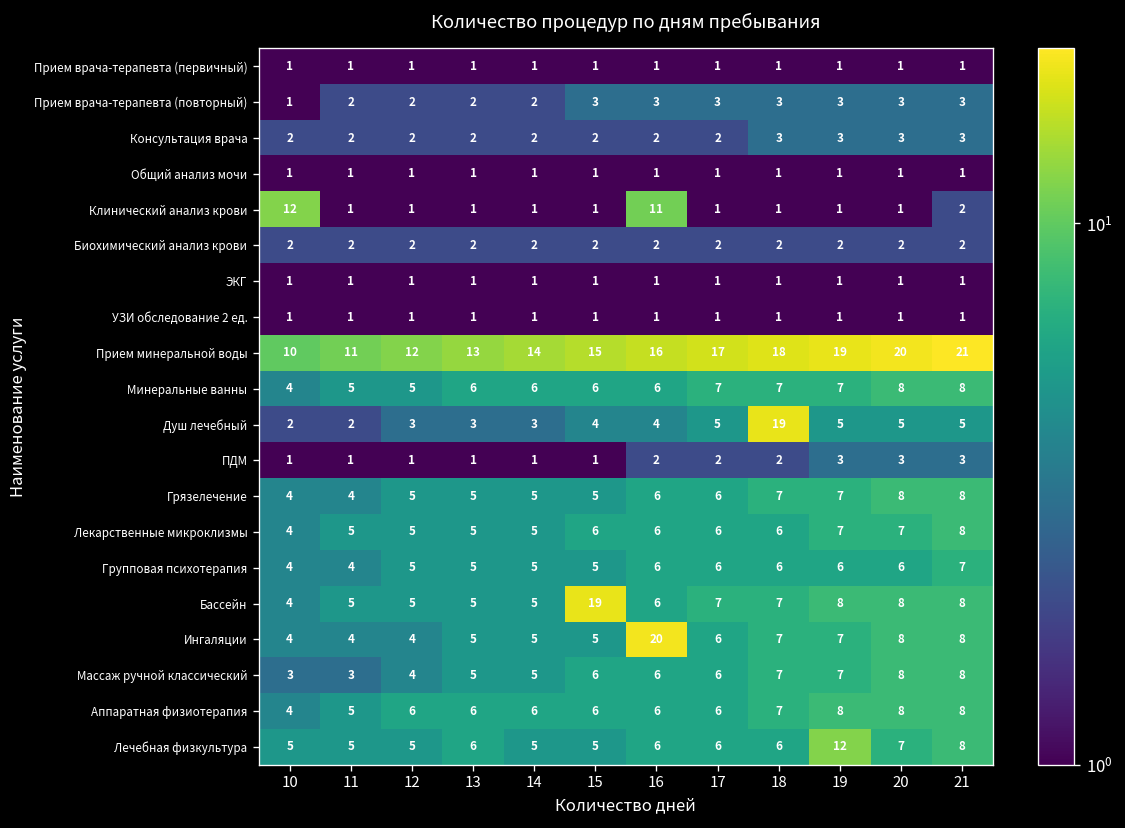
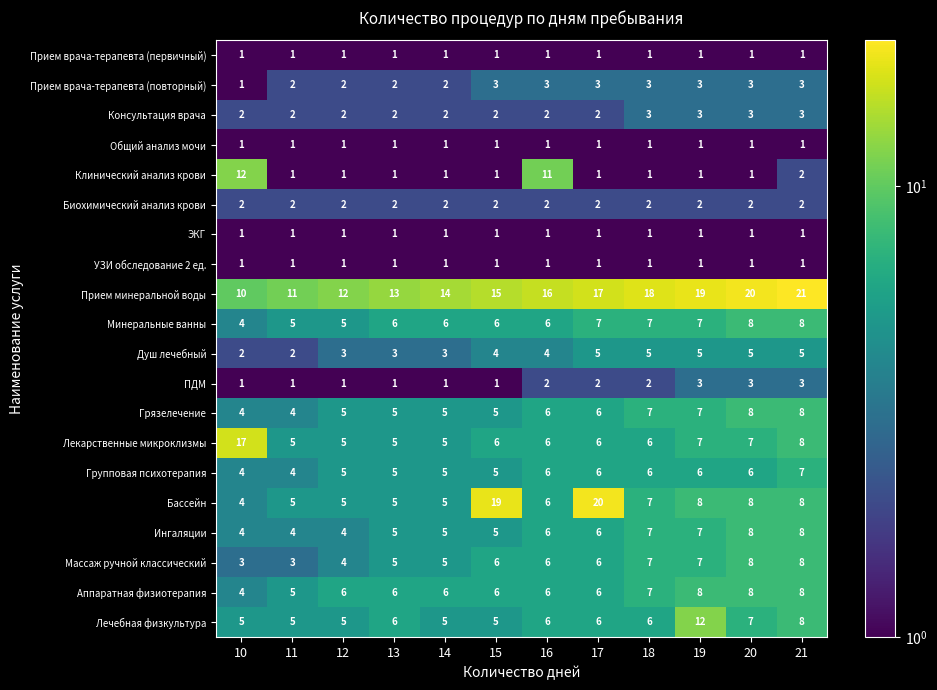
  {
    "Душ лечебный": {
      "10": 2,
      "11": 2,
      "12": 3,
      "13": 3,
      "14": 3,
      "15": 4,
      "16": 4,
      "17": 5,
-     "18": 19,
+     "18": 5,
      "19": 5,
      "20": 5,
      "21": 5
    },
    "Лекарственные микроклизмы": {
-     "10": 4,
+     "10": 17,
      "11": 5,
      "12": 5,
      "13": 5,
      "14": 5,
      "15": 6,
      "16": 6,
      "17": 6,
      "18": 6,
      "19": 7,
      "20": 7,
      "21": 8
    },
    "Бассейн": {
      "10": 4,
      "11": 5,
      "12": 5,
      "13": 5,
      "14": 5,
      "15": 19,
      "16": 6,
-     "17": 7,
+     "17": 20,
      "18": 7,
      "19": 8,
      "20": 8,
      "21": 8
    },
    "Ингаляции": {
      "10": 4,
      "11": 4,
      "12": 4,
      "13": 5,
      "14": 5,
      "15": 5,
-     "16": 20,
+     "16": 6,
      "17": 6,
      "18": 7,
      "19": 7,
      "20": 8,
      "21": 8
    }
  }
